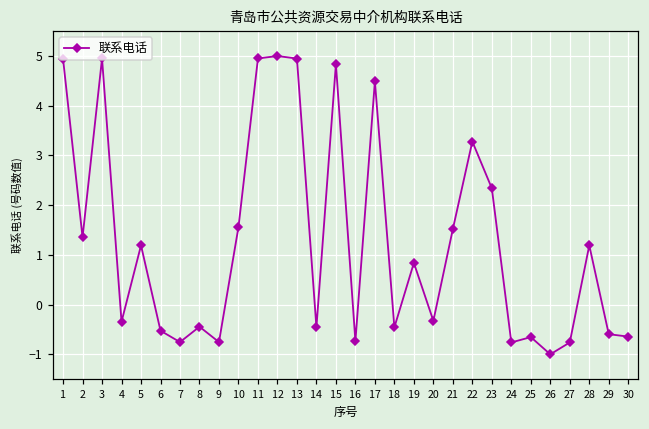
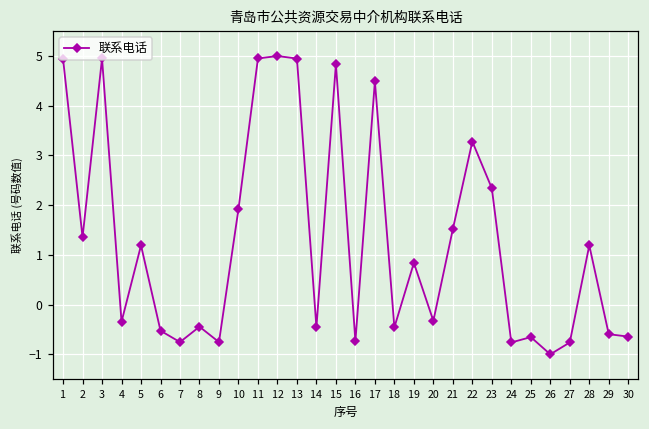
  {
    "1": 4.9,
    "2": 1.4,
    "4": -0.3,
    "5": 1.2,
    "6": -0.5,
    "7": -0.8,
    "8": -0.4,
    "9": -0.8,
-   "10": 1.6,
+   "10": 1.9,
    "11": 5.0,
    "12": 5.0,
    "13": 4.9,
    "14": -0.5,
    "15": 4.8,
    "16": -0.7,
    "17": 4.5,
    "18": -0.5,
    "19": 0.8,
    "20": -0.3,
    "21": 1.5,
    "22": 3.3,
    "23": 2.3,
    "24": -0.8,
    "25": -0.7,
    "26": -1.0,
    "27": -0.8,
    "28": 1.2,
    "29": -0.6,
    "30": -0.6
  }
